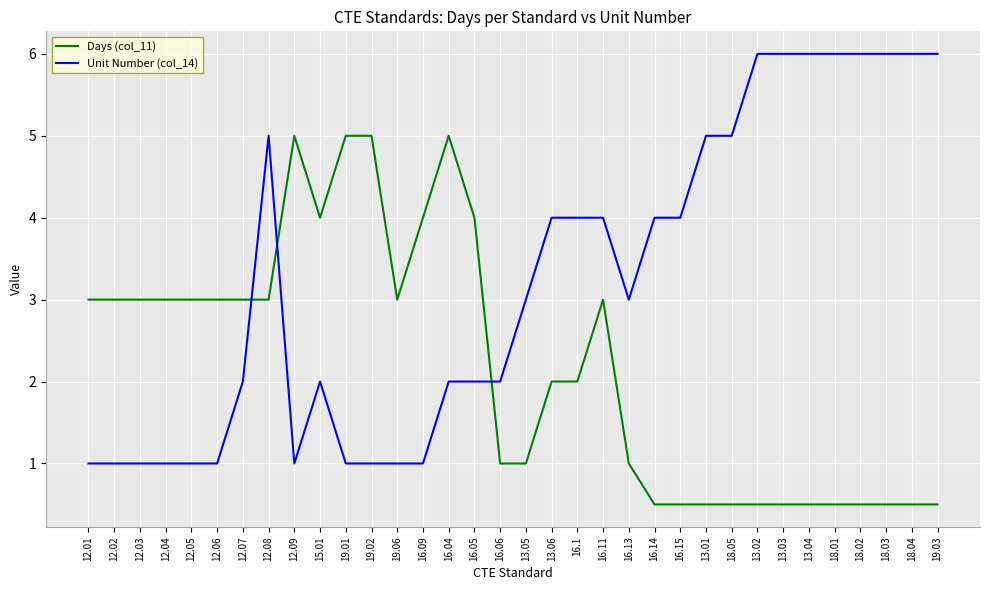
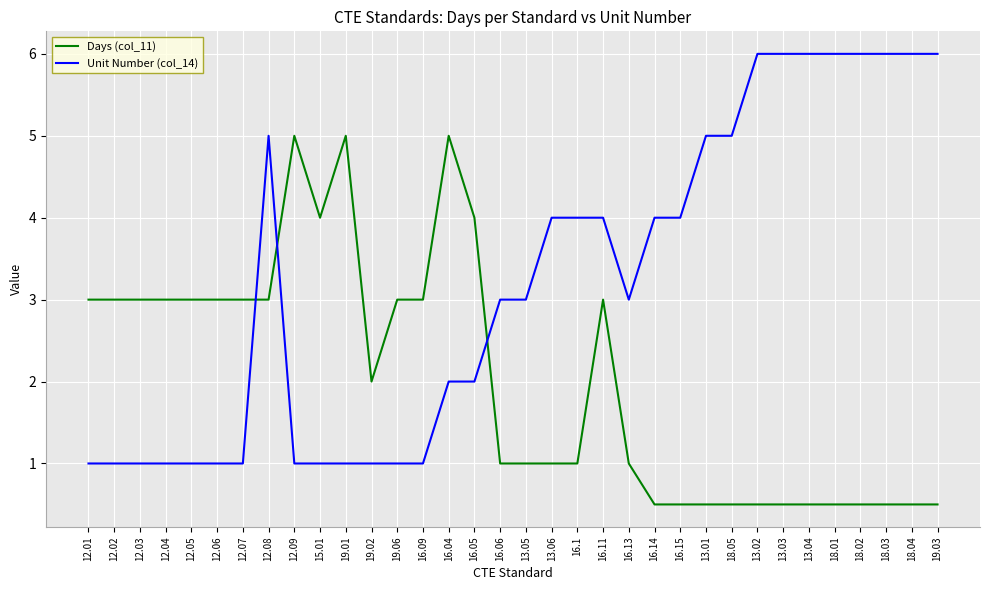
  {
    "Days (col_11)": {
      "12.01": 3,
      "12.02": 3,
      "12.03": 3,
      "12.04": 3,
      "12.05": 3,
      "12.06": 3,
      "12.07": 3,
      "12.08": 3,
      "12.09": 5,
      "15.01": 4,
      "19.01": 5,
-     "19.02": 5,
+     "19.02": 2,
      "19.06": 3,
-     "16.09": 4,
+     "16.09": 3,
      "16.04": 5,
      "16.05": 4,
      "16.06": 1,
      "13.05": 1,
-     "13.06": 2,
-     "16.1": 2,
+     "13.06": 1,
+     "16.1": 1,
      "16.11": 3,
      "16.13": 1,
      "16.14": 0.5,
      "16.15": 0.5,
      "13.01": 0.5,
      "18.05": 0.5,
      "13.02": 0.5,
      "13.03": 0.5,
      "13.04": 0.5,
      "18.01": 0.5,
      "18.02": 0.5,
      "18.03": 0.5,
      "18.04": 0.5,
      "19.03": 0.5
    },
    "Unit Number (col_14)": {
      "12.01": 1,
      "12.02": 1,
      "12.03": 1,
      "12.04": 1,
      "12.05": 1,
      "12.06": 1,
-     "12.07": 2,
+     "12.07": 1,
      "12.08": 5,
      "12.09": 1,
-     "15.01": 2,
+     "15.01": 1,
      "19.01": 1,
      "19.02": 1,
      "19.06": 1,
      "16.09": 1,
      "16.04": 2,
      "16.05": 2,
-     "16.06": 2,
+     "16.06": 3,
      "13.05": 3,
      "13.06": 4,
      "16.1": 4,
      "16.11": 4,
      "16.13": 3,
      "16.14": 4,
      "16.15": 4,
      "13.01": 5,
      "18.05": 5,
      "13.02": 6,
      "13.03": 6,
      "13.04": 6,
      "18.01": 6,
      "18.02": 6,
      "18.03": 6,
      "18.04": 6,
      "19.03": 6
    }
  }
